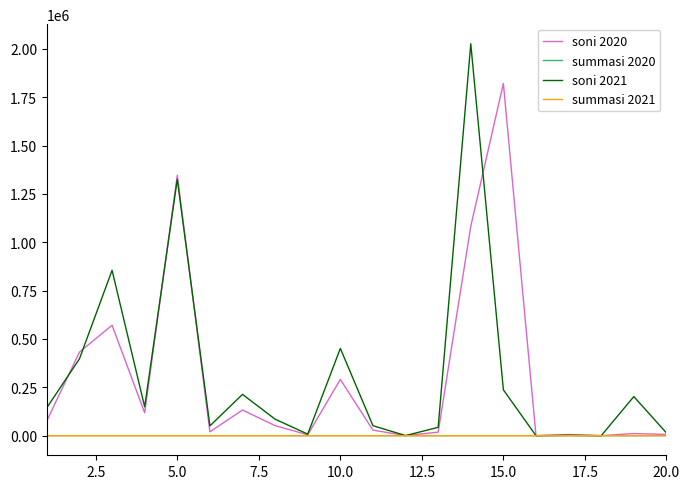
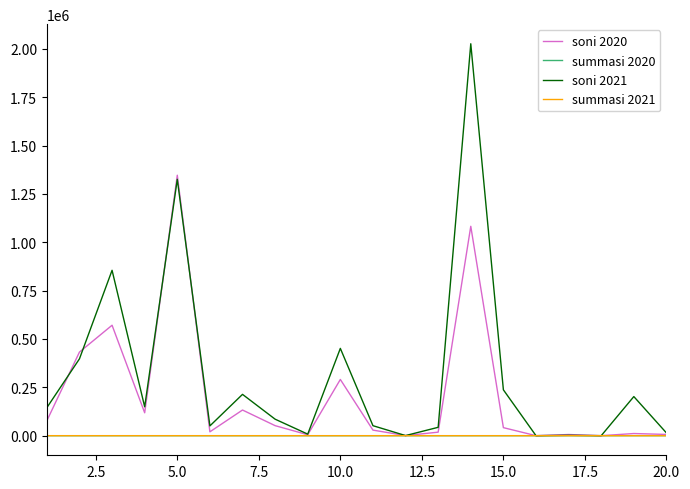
  {
    "soni 2020": {
      "5.0": 1350000,
      "10.0": 290000,
-     "15.0": 1820000
+     "15.0": 40000
    },
    "summasi 2021": {
      "5.0": 0,
      "10.0": 0,
      "15.0": 0
    },
    "soni 2021": {
      "5.0": 1330000,
      "10.0": 450000,
      "15.0": 240000
    }
  }
